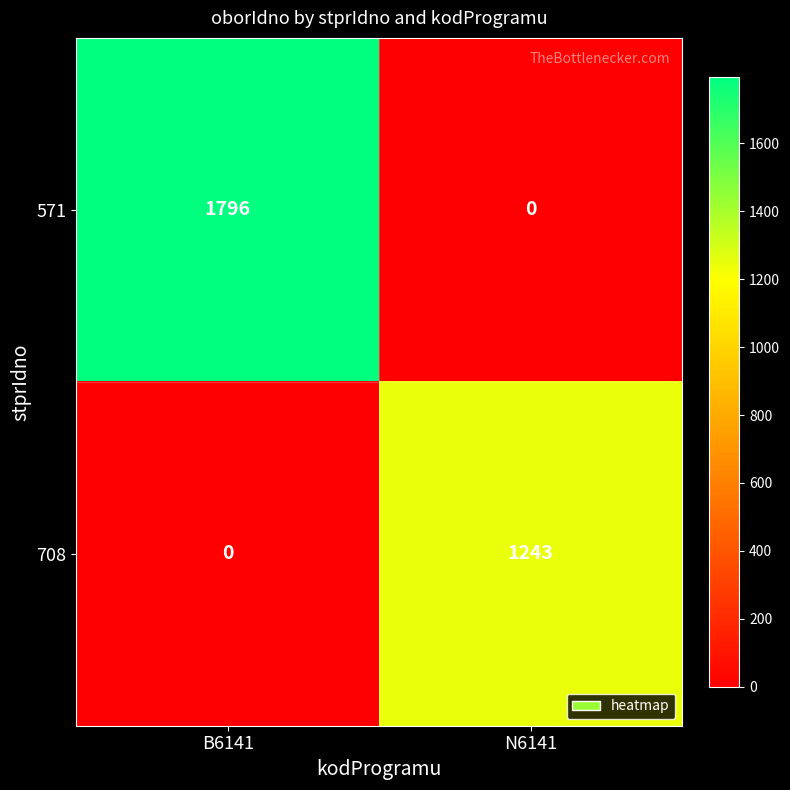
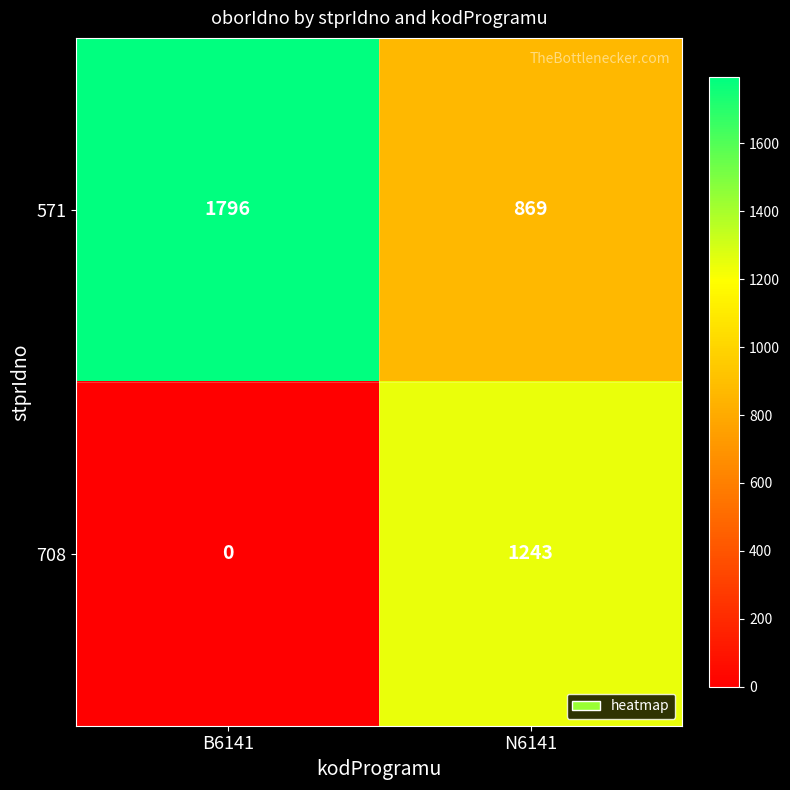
  {
    "571": {
      "B6141": 1796,
-     "N6141": 0
+     "N6141": 869
    },
    "708": {
      "B6141": 0,
      "N6141": 1243
    }
  }
